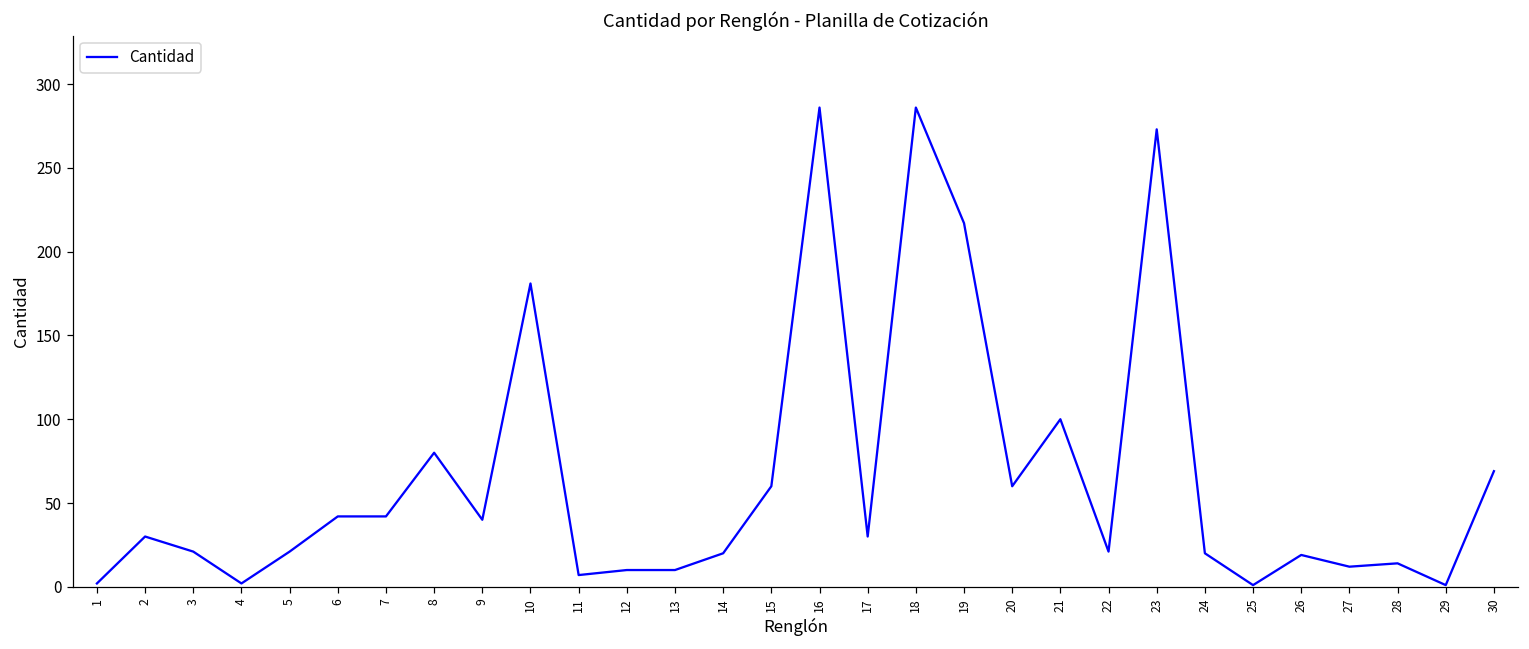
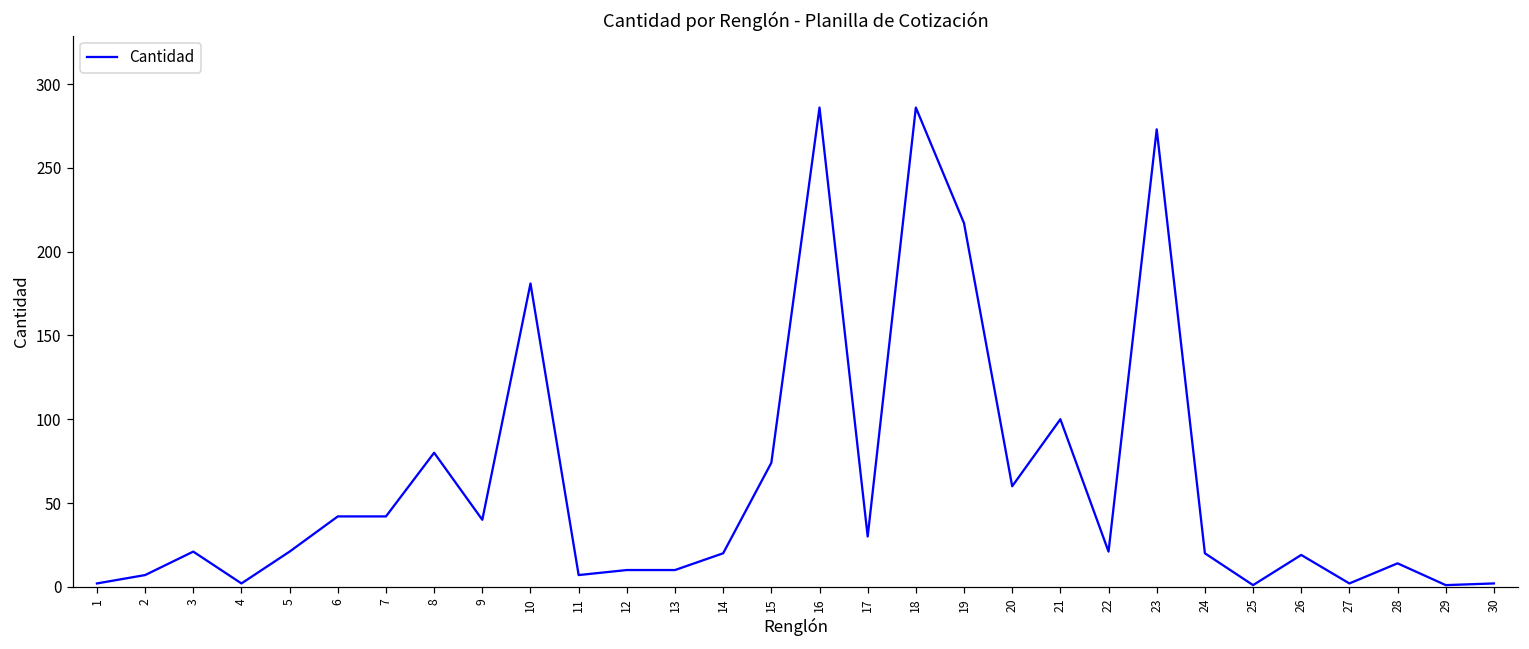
  {
    "1": 2,
-   "2": 30,
+   "2": 7,
    "3": 21,
    "4": 2,
    "5": 21,
    "6": 42,
    "7": 42,
    "8": 80,
    "9": 40,
    "10": 181,
    "11": 7,
    "12": 10,
    "13": 10,
    "14": 20,
-   "15": 60,
+   "15": 74,
    "16": 286,
    "17": 30,
    "18": 286,
    "19": 217,
    "20": 60,
    "21": 100,
    "22": 21,
    "23": 273,
    "24": 20,
    "25": 1,
    "26": 19,
-   "27": 12,
+   "27": 2,
    "28": 14,
    "29": 1,
-   "30": 69
+   "30": 2
  }
